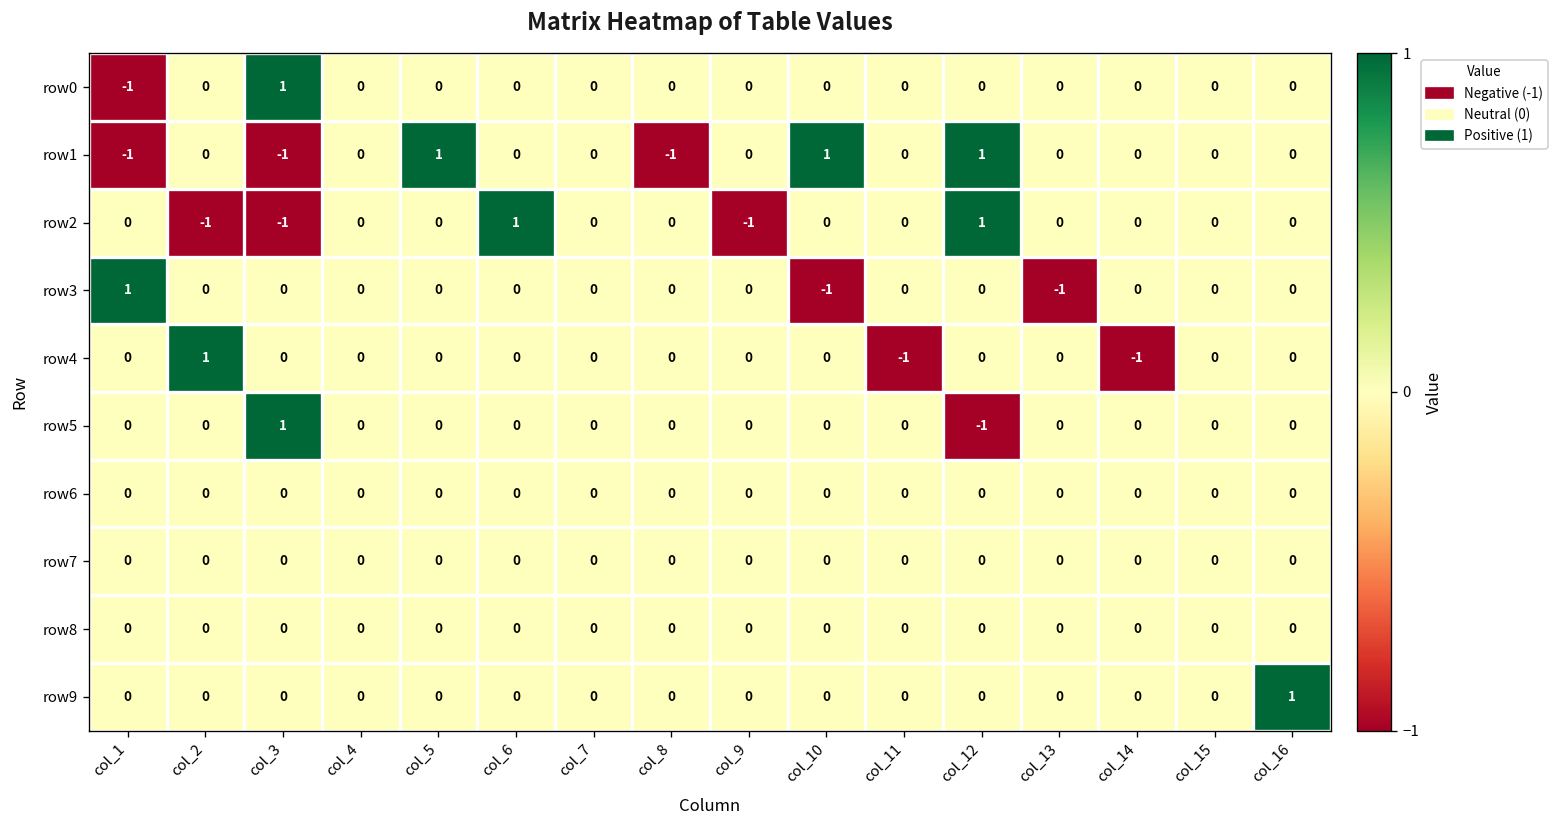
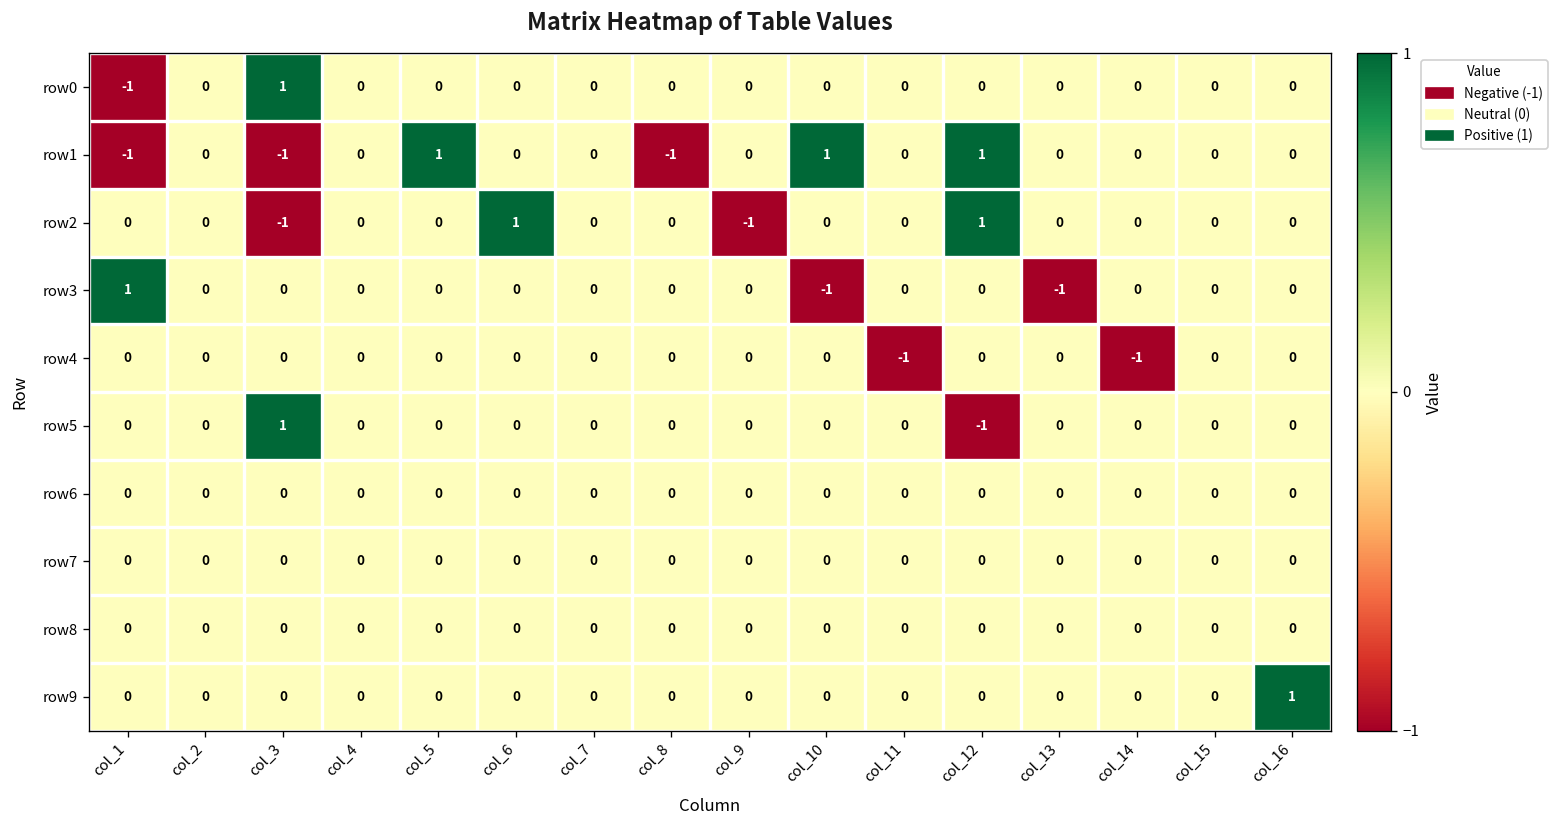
  {
    "row0": {
      "col_1": -1,
      "col_2": 0,
      "col_3": 1,
      "col_4": 0,
      "col_5": 0,
      "col_6": 0,
      "col_7": 0,
      "col_8": 0,
      "col_9": 0,
      "col_10": 0,
      "col_11": 0,
      "col_12": 0,
      "col_13": 0,
      "col_14": 0,
      "col_15": 0,
      "col_16": 0
    },
    "row1": {
      "col_1": -1,
      "col_2": 0,
      "col_3": -1,
      "col_4": 0,
      "col_5": 1,
      "col_6": 0,
      "col_7": 0,
      "col_8": -1,
      "col_9": 0,
      "col_10": 1,
      "col_11": 0,
      "col_12": 1,
      "col_13": 0,
      "col_14": 0,
      "col_15": 0,
      "col_16": 0
    },
    "row2": {
      "col_1": 0,
-     "col_2": -1,
+     "col_2": 0,
      "col_3": -1,
      "col_4": 0,
      "col_5": 0,
      "col_6": 1,
      "col_7": 0,
      "col_8": 0,
      "col_9": -1,
      "col_10": 0,
      "col_11": 0,
      "col_12": 1,
      "col_13": 0,
      "col_14": 0,
      "col_15": 0,
      "col_16": 0
    },
    "row3": {
      "col_1": 1,
      "col_2": 0,
      "col_3": 0,
      "col_4": 0,
      "col_5": 0,
      "col_6": 0,
      "col_7": 0,
      "col_8": 0,
      "col_9": 0,
      "col_10": -1,
      "col_11": 0,
      "col_12": 0,
      "col_13": -1,
      "col_14": 0,
      "col_15": 0,
      "col_16": 0
    },
    "row4": {
      "col_1": 0,
-     "col_2": 1,
+     "col_2": 0,
      "col_3": 0,
      "col_4": 0,
      "col_5": 0,
      "col_6": 0,
      "col_7": 0,
      "col_8": 0,
      "col_9": 0,
      "col_10": 0,
      "col_11": -1,
      "col_12": 0,
      "col_13": 0,
      "col_14": -1,
      "col_15": 0,
      "col_16": 0
    },
    "row5": {
      "col_1": 0,
      "col_2": 0,
      "col_3": 1,
      "col_4": 0,
      "col_5": 0,
      "col_6": 0,
      "col_7": 0,
      "col_8": 0,
      "col_9": 0,
      "col_10": 0,
      "col_11": 0,
      "col_12": -1,
      "col_13": 0,
      "col_14": 0,
      "col_15": 0,
      "col_16": 0
    },
    "row6": {
      "col_1": 0,
      "col_2": 0,
      "col_3": 0,
      "col_4": 0,
      "col_5": 0,
      "col_6": 0,
      "col_7": 0,
      "col_8": 0,
      "col_9": 0,
      "col_10": 0,
      "col_11": 0,
      "col_12": 0,
      "col_13": 0,
      "col_14": 0,
      "col_15": 0,
      "col_16": 0
    },
    "row7": {
      "col_1": 0,
      "col_2": 0,
      "col_3": 0,
      "col_4": 0,
      "col_5": 0,
      "col_6": 0,
      "col_7": 0,
      "col_8": 0,
      "col_9": 0,
      "col_10": 0,
      "col_11": 0,
      "col_12": 0,
      "col_13": 0,
      "col_14": 0,
      "col_15": 0,
      "col_16": 0
    },
    "row8": {
      "col_1": 0,
      "col_2": 0,
      "col_3": 0,
      "col_4": 0,
      "col_5": 0,
      "col_6": 0,
      "col_7": 0,
      "col_8": 0,
      "col_9": 0,
      "col_10": 0,
      "col_11": 0,
      "col_12": 0,
      "col_13": 0,
      "col_14": 0,
      "col_15": 0,
      "col_16": 0
    },
    "row9": {
      "col_1": 0,
      "col_2": 0,
      "col_3": 0,
      "col_4": 0,
      "col_5": 0,
      "col_6": 0,
      "col_7": 0,
      "col_8": 0,
      "col_9": 0,
      "col_10": 0,
      "col_11": 0,
      "col_12": 0,
      "col_13": 0,
      "col_14": 0,
      "col_15": 0,
      "col_16": 1
    }
  }
